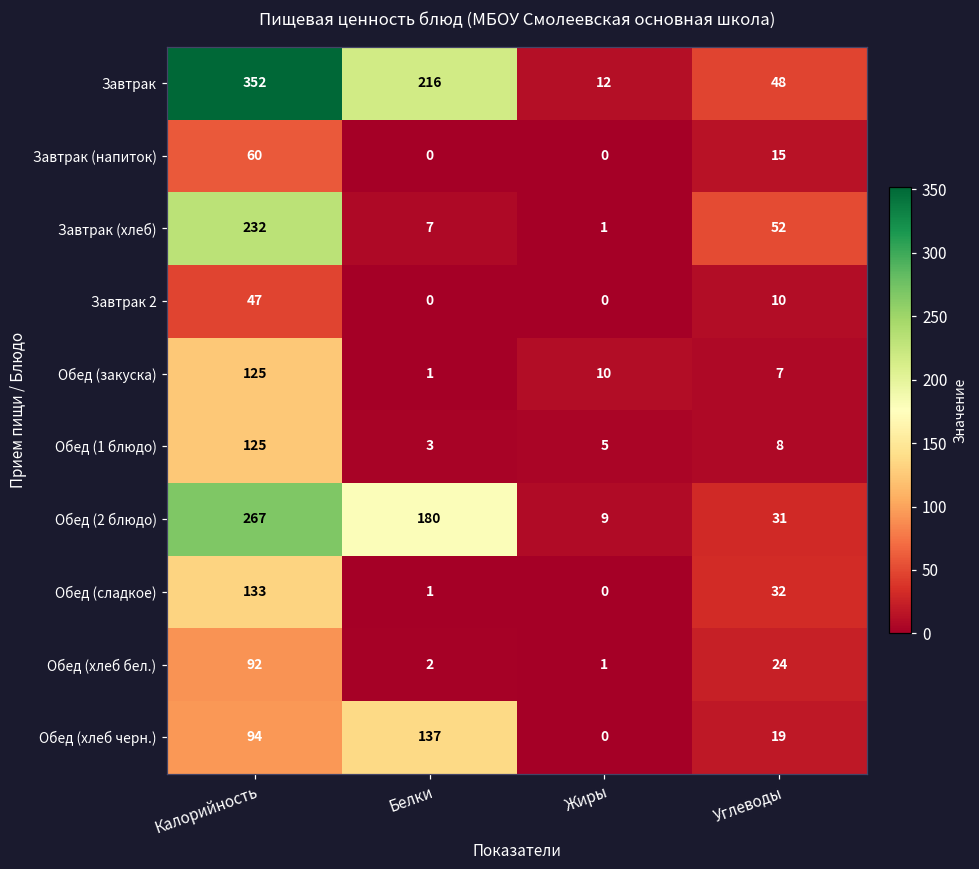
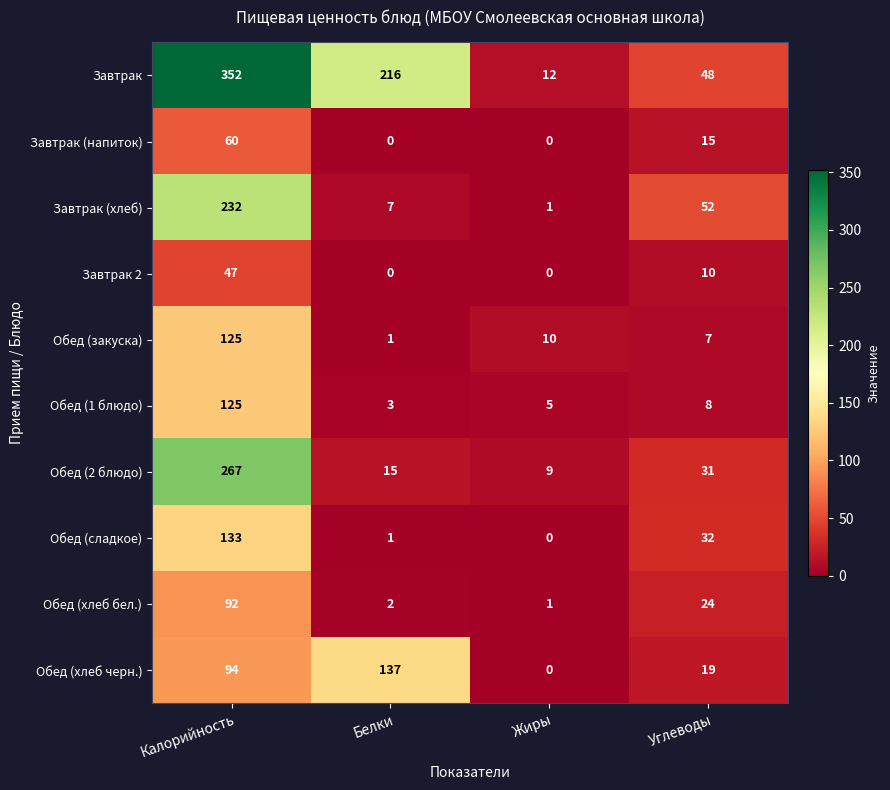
  {
    "Завтрак": {
      "Калорийность": 352,
      "Белки": 216,
      "Жиры": 12,
      "Углеводы": 48
    },
    "Завтрак (напиток)": {
      "Калорийность": 60,
      "Белки": 0,
      "Жиры": 0,
      "Углеводы": 15
    },
    "Завтрак (хлеб)": {
      "Калорийность": 232,
      "Белки": 7,
      "Жиры": 1,
      "Углеводы": 52
    },
    "Завтрак 2": {
      "Калорийность": 47,
      "Белки": 0,
      "Жиры": 0,
      "Углеводы": 10
    },
    "Обед (закуска)": {
      "Калорийность": 125,
      "Белки": 1,
      "Жиры": 10,
      "Углеводы": 7
    },
    "Обед (1 блюдо)": {
      "Калорийность": 125,
      "Белки": 3,
      "Жиры": 5,
      "Углеводы": 8
    },
    "Обед (2 блюдо)": {
      "Калорийность": 267,
-     "Белки": 180,
+     "Белки": 15,
      "Жиры": 9,
      "Углеводы": 31
    },
    "Обед (сладкое)": {
      "Калорийность": 133,
      "Белки": 1,
      "Жиры": 0,
      "Углеводы": 32
    },
    "Обед (хлеб бел.)": {
      "Калорийность": 92,
      "Белки": 2,
      "Жиры": 1,
      "Углеводы": 24
    },
    "Обед (хлеб черн.)": {
      "Калорийность": 94,
      "Белки": 137,
      "Жиры": 0,
      "Углеводы": 19
    }
  }
